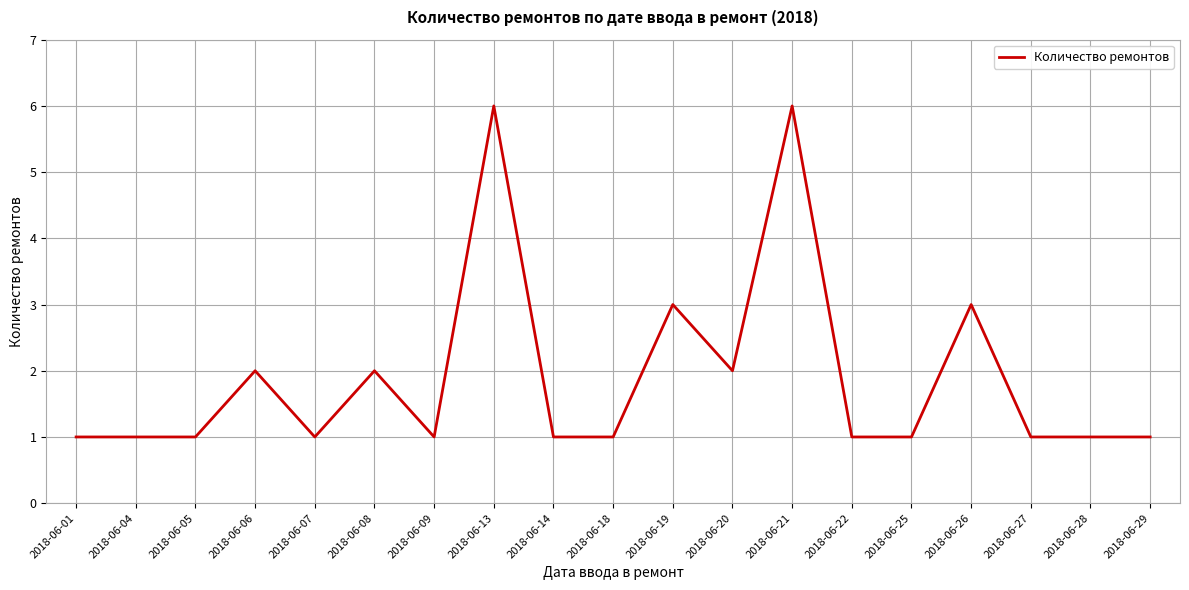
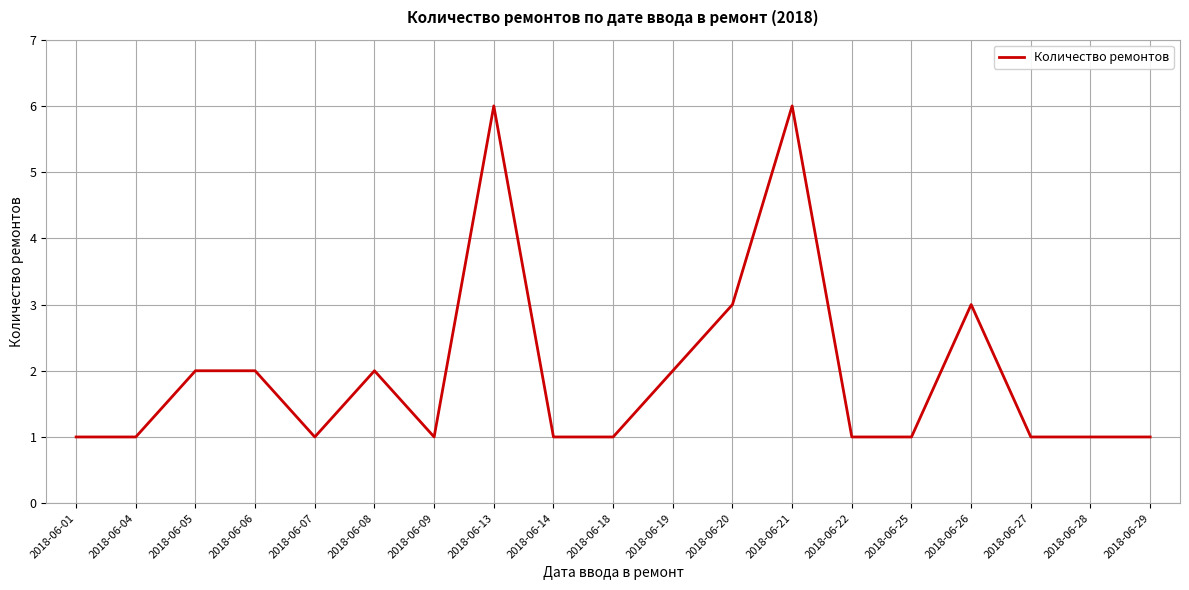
  {
    "2018-06-01": 1,
    "2018-06-04": 1,
-   "2018-06-05": 1,
+   "2018-06-05": 2,
    "2018-06-06": 2,
    "2018-06-07": 1,
    "2018-06-08": 2,
    "2018-06-09": 1,
    "2018-06-13": 6,
    "2018-06-14": 1,
    "2018-06-18": 1,
-   "2018-06-19": 3,
-   "2018-06-20": 2,
+   "2018-06-19": 2,
+   "2018-06-20": 3,
    "2018-06-21": 6,
    "2018-06-22": 1,
    "2018-06-25": 1,
    "2018-06-26": 3,
    "2018-06-27": 1,
    "2018-06-28": 1,
    "2018-06-29": 1
  }
